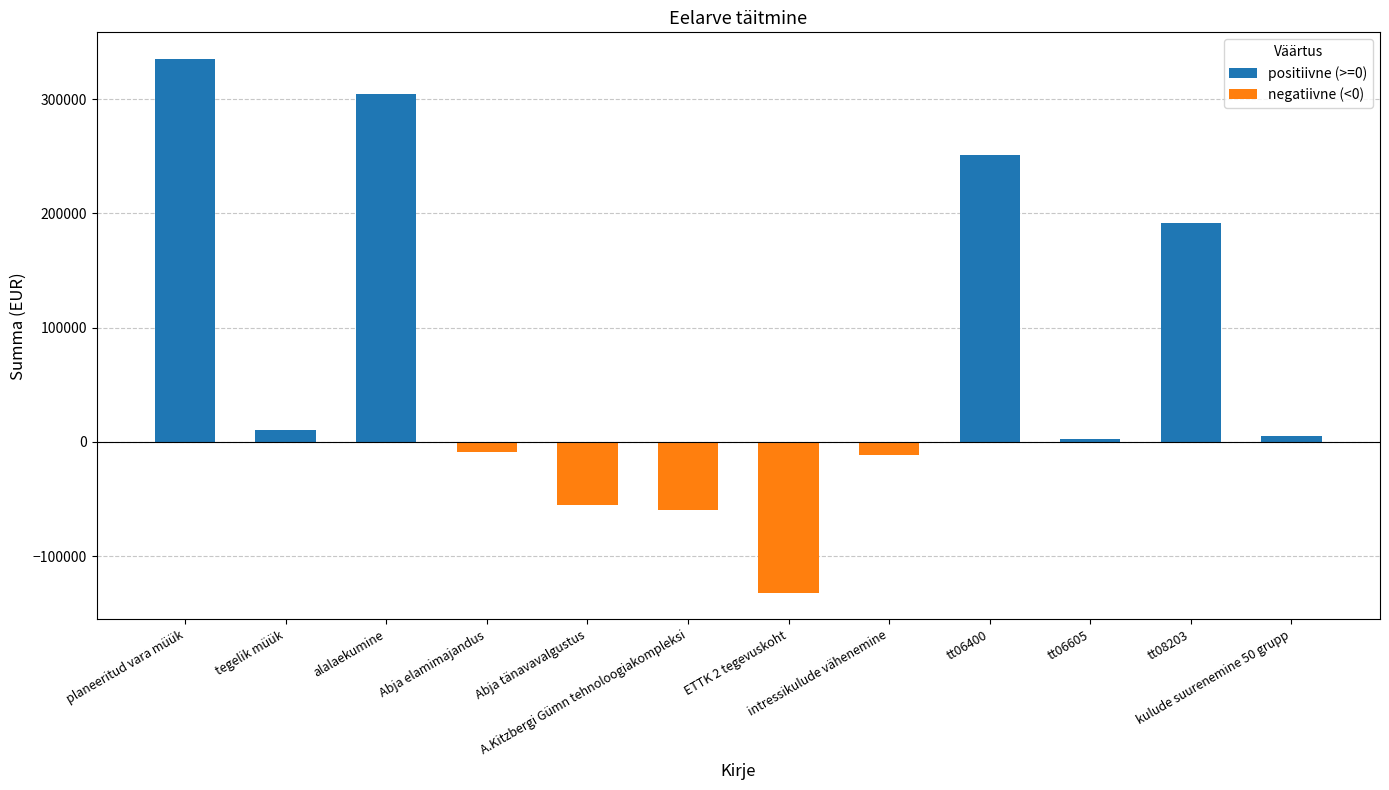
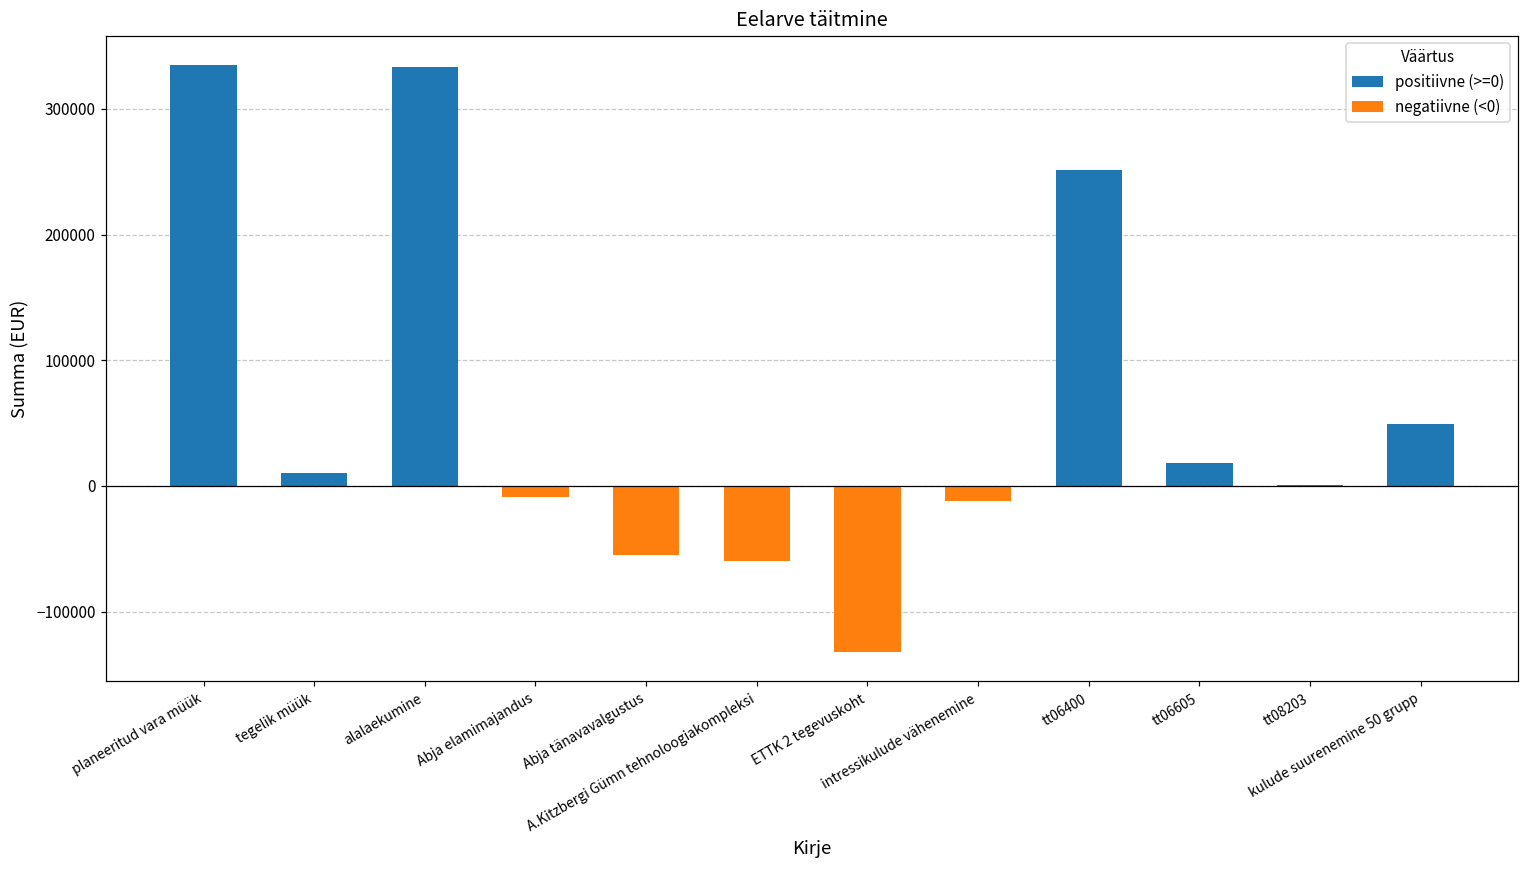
  {
    "planeeritud vara müük": 335000,
    "tegelik müük": 10000,
-   "alalaekumine": 304000,
+   "alalaekumine": 334000,
    "Abja elamimajandus": -9000,
    "Abja tänavavalgustus": -55000,
    "A.Kitzbergi Gümn tehnoloogiakompleksi": -60000,
    "ETTK 2 tegevuskoht": -132000,
    "intressikulude vähenemine": -12000,
    "tt06400": 251000,
-   "tt06605": 2000,
-   "tt08203": 192000,
-   "kulude suurenemine 50 grupp": 5000
+   "tt06605": 18000,
+   "tt08203": 1000,
+   "kulude suurenemine 50 grupp": 50000
  }
